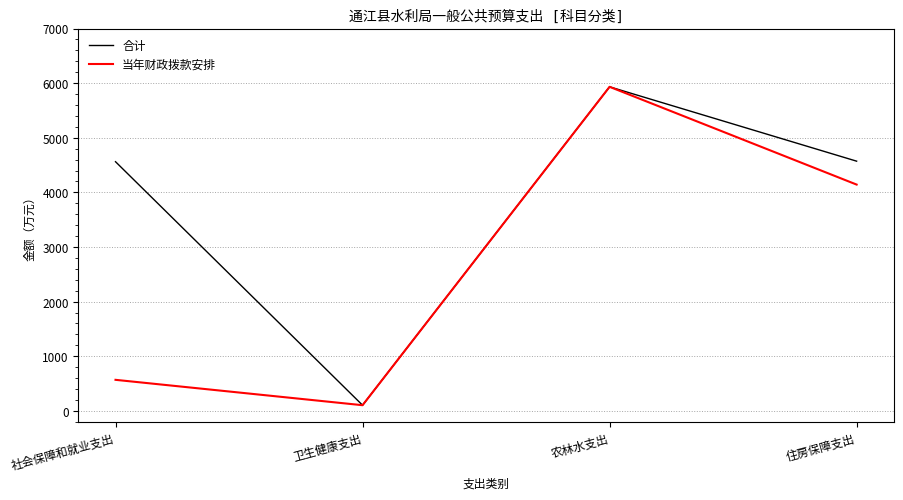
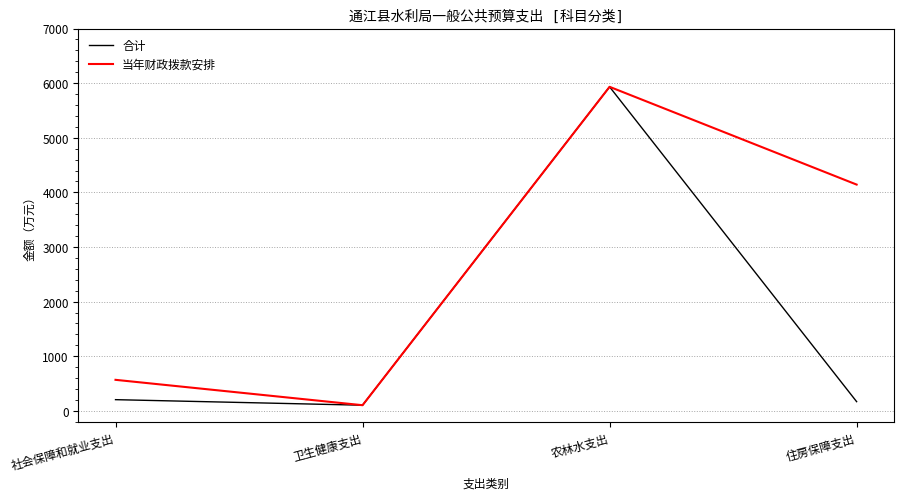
  {
    "合计": {
-     "社会保障和就业支出": 4600,
-     "住房保障支出": 4600
+     "社会保障和就业支出": 200,
+     "住房保障支出": 200
    },
    "当年财政拨款安排": {
      "社会保障和就业支出": 600,
      "住房保障支出": 4100
    }
  }
